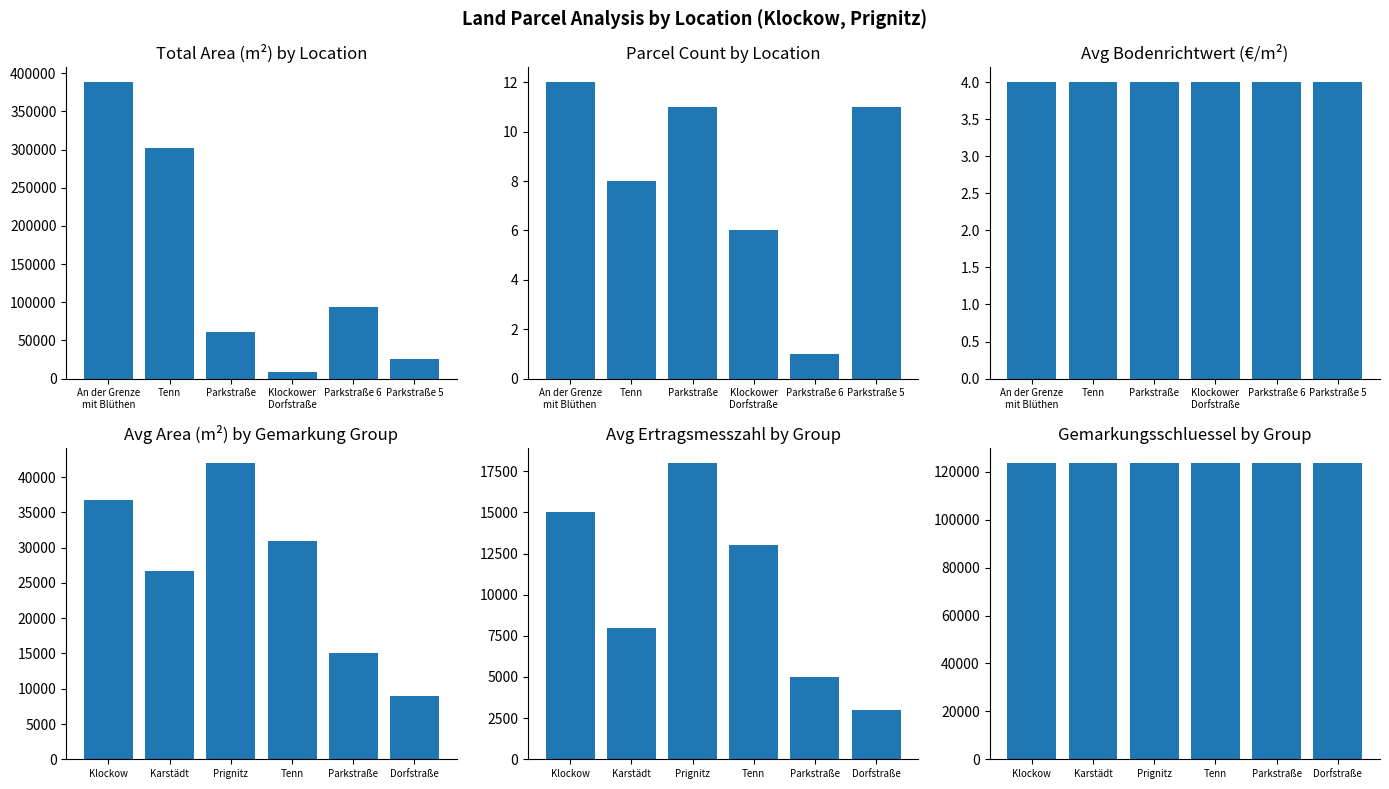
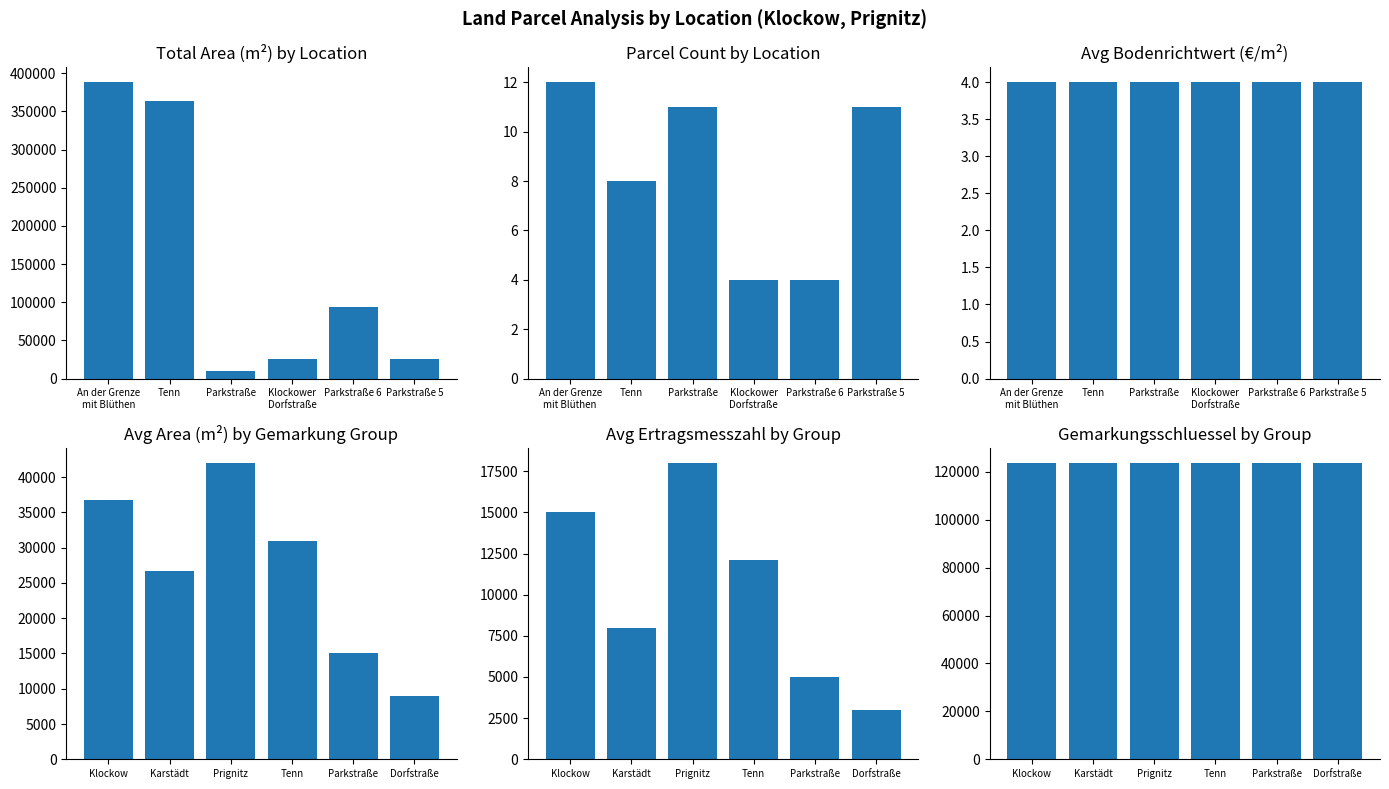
  {
    "Total Area (m²) by Location": {
      "An der Grenze mit Blüthen": 390000,
-     "Tenn": 300000,
-     "Parkstraße": 60000,
-     "Klockower Dorfstraße": 10000,
+     "Tenn": 360000,
+     "Parkstraße": 10000,
+     "Klockower Dorfstraße": 30000,
      "Parkstraße 6": 90000,
      "Parkstraße 5": 30000
    },
    "Parcel Count by Location": {
      "An der Grenze mit Blüthen": 12,
      "Tenn": 8,
      "Parkstraße": 11,
-     "Klockower Dorfstraße": 6,
-     "Parkstraße 6": 1,
+     "Klockower Dorfstraße": 4,
+     "Parkstraße 6": 4,
      "Parkstraße 5": 11
    },
    "Avg Bodenrichtwert (€/m²)": {
      "An der Grenze mit Blüthen": 4.0,
      "Tenn": 4.0,
      "Parkstraße": 4.0,
      "Klockower Dorfstraße": 4.0,
      "Parkstraße 6": 4.0,
      "Parkstraße 5": 4.0
    },
    "Avg Area (m²) by Gemarkung Group": {
      "Klockow": 37000,
      "Karstädt": 27000,
      "Prignitz": 42000,
      "Tenn": 31000,
      "Parkstraße": 15000,
      "Dorfstraße": 9000
    },
    "Avg Ertragsmesszahl by Group": {
      "Klockow": 15000,
      "Karstädt": 8000,
      "Prignitz": 18000,
-     "Tenn": 13000,
+     "Tenn": 12100,
      "Parkstraße": 5000,
      "Dorfstraße": 3000
    },
    "Gemarkungsschluessel by Group": {
      "Klockow": 124000,
      "Karstädt": 124000,
      "Prignitz": 124000,
      "Tenn": 124000,
      "Parkstraße": 124000,
      "Dorfstraße": 124000
    }
  }
